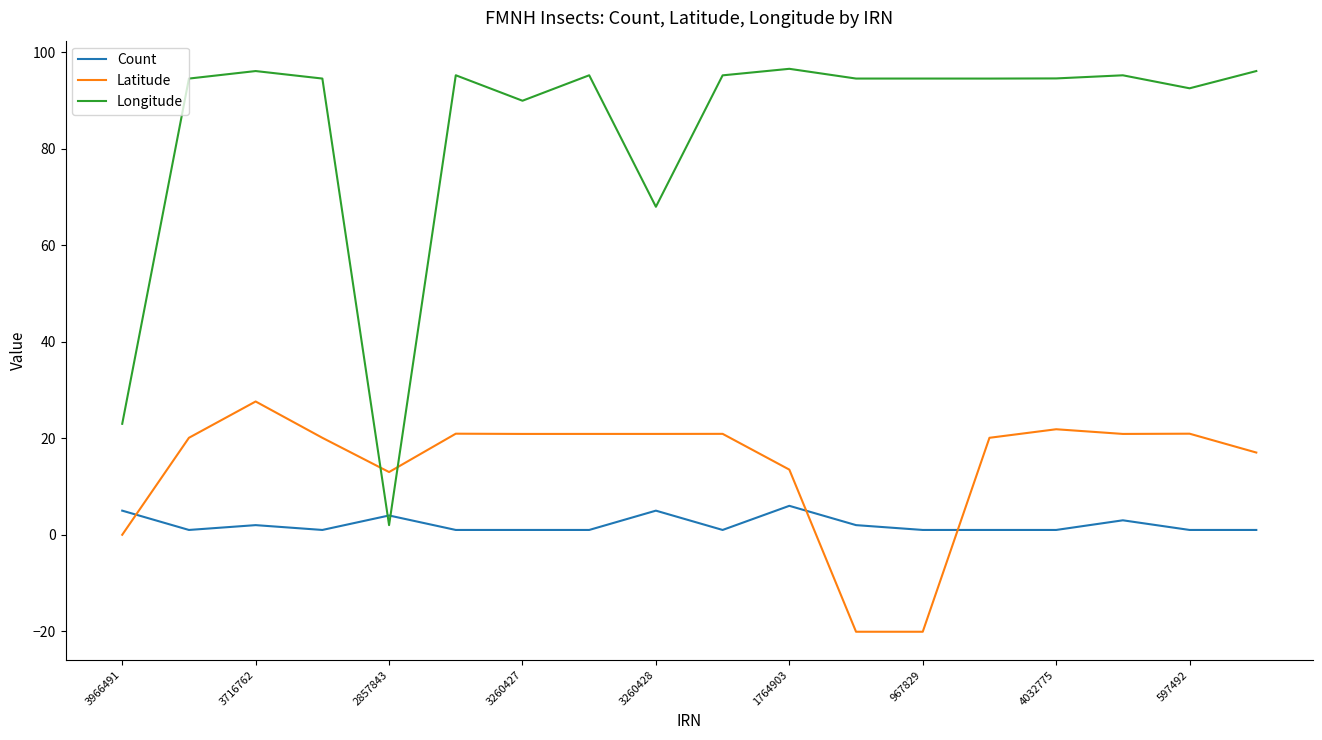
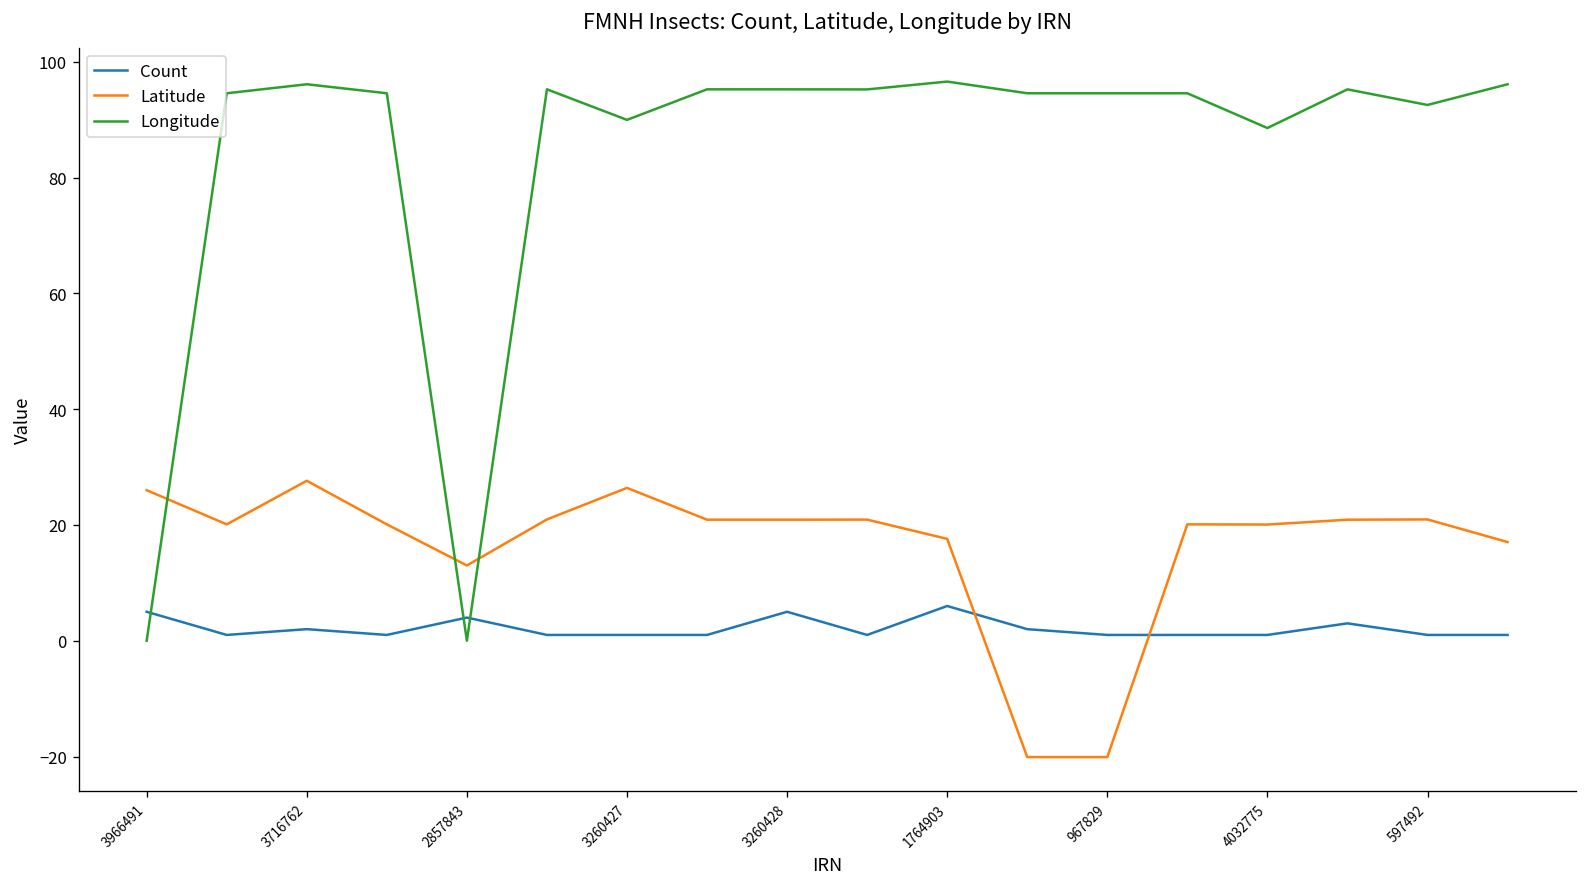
  {
    "Count": {
      "3966491": 5,
      "3716762": 2,
      "2857843": 4,
      "3260427": 1,
      "3260428": 5,
      "1764903": 6,
      "967829": 1,
      "4032775": 1,
      "597492": 1
    },
    "Latitude": {
-     "3966491": 0,
+     "3966491": 26,
      "3716762": 28,
      "2857843": 13,
-     "3260427": 21,
+     "3260427": 26,
      "3260428": 21,
-     "1764903": 14,
+     "1764903": 18,
      "967829": -20,
-     "4032775": 22,
+     "4032775": 20,
      "597492": 21
    },
    "Longitude": {
-     "3966491": 23,
+     "3966491": 0,
      "3716762": 96,
-     "2857843": 2,
+     "2857843": 0,
      "3260427": 90,
-     "3260428": 68,
+     "3260428": 95,
      "1764903": 97,
      "967829": 95,
-     "4032775": 95,
+     "4032775": 89,
      "597492": 93
    }
  }
